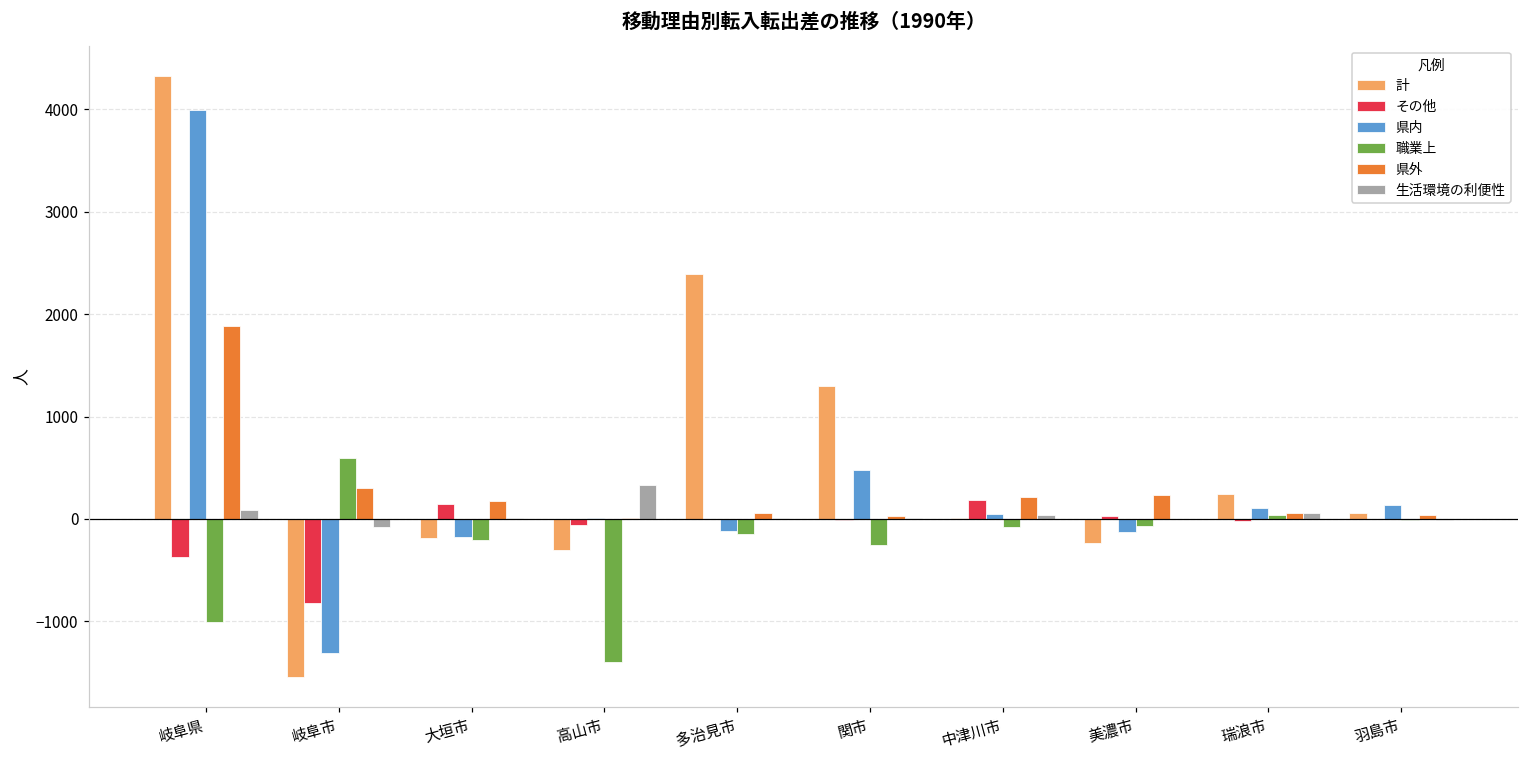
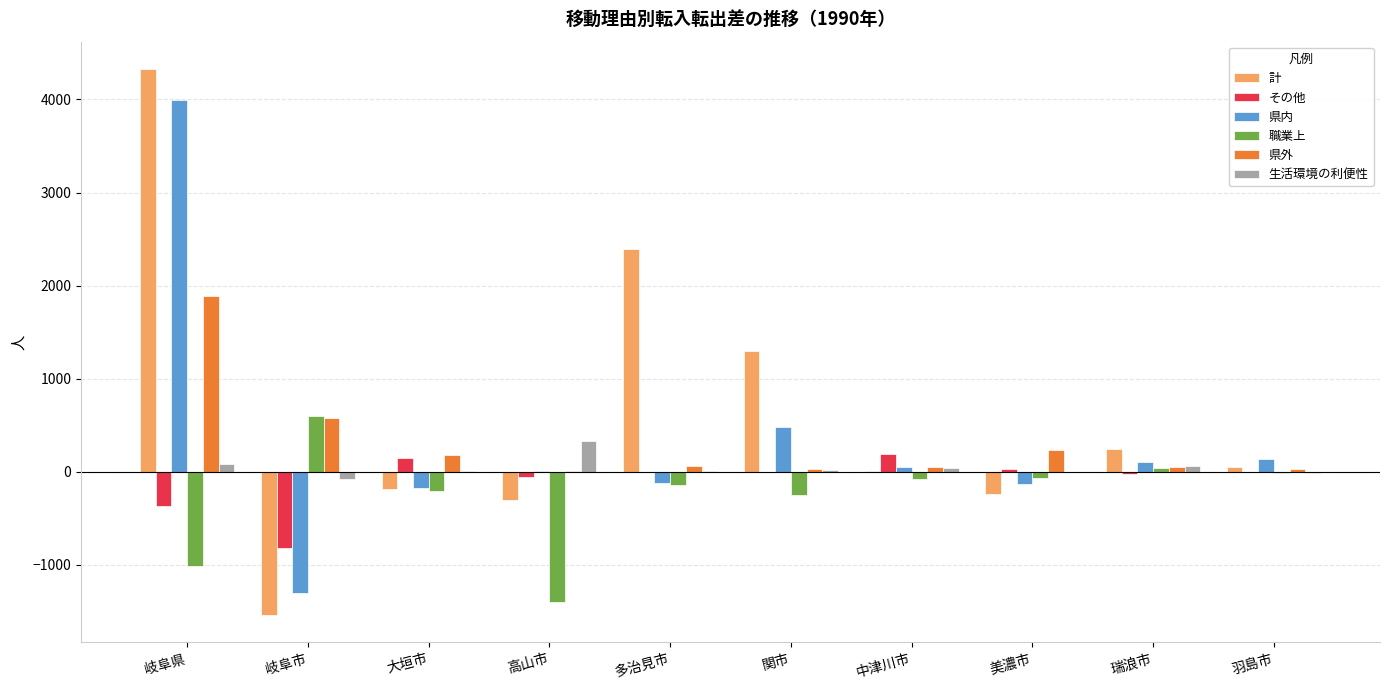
  {
    "計": {
      "岐阜県": 4300,
      "岐阜市": -1500,
      "大垣市": -200,
      "高山市": -300,
      "多治見市": 2400,
      "関市": 1300,
      "美濃市": -200,
      "瑞浪市": 200,
      "羽島市": 100
    },
    "その他": {
      "岐阜県": -400,
      "岐阜市": -800,
      "大垣市": 100,
      "高山市": -100,
      "中津川市": 200,
      "美濃市": 0
    },
    "県内": {
      "岐阜県": 4000,
      "岐阜市": -1300,
      "大垣市": -200,
      "多治見市": -100,
      "関市": 500,
      "中津川市": 100,
      "美濃市": -100,
      "瑞浪市": 100,
      "羽島市": 100
    },
    "職業上": {
      "岐阜県": -1000,
      "岐阜市": 600,
      "大垣市": -200,
      "高山市": -1400,
      "多治見市": -100,
      "関市": -300,
      "中津川市": -100,
      "美濃市": -100,
      "瑞浪市": 0
    },
    "県外": {
      "岐阜県": 1900,
-     "岐阜市": 300,
+     "岐阜市": 600,
      "大垣市": 200,
      "多治見市": 100,
-     "中津川市": 200,
+     "中津川市": 100,
      "美濃市": 200,
      "瑞浪市": 100,
      "羽島市": 0
    },
    "生活環境の利便性": {
      "岐阜県": 100,
      "岐阜市": -100,
      "高山市": 300,
      "中津川市": 0,
      "瑞浪市": 100
    }
  }
